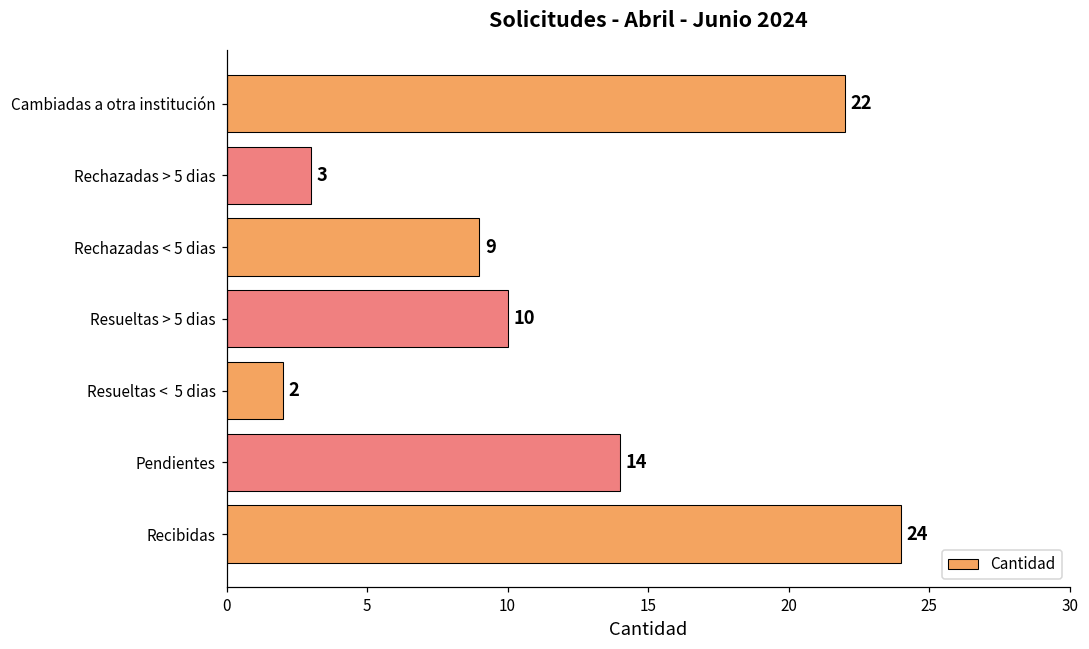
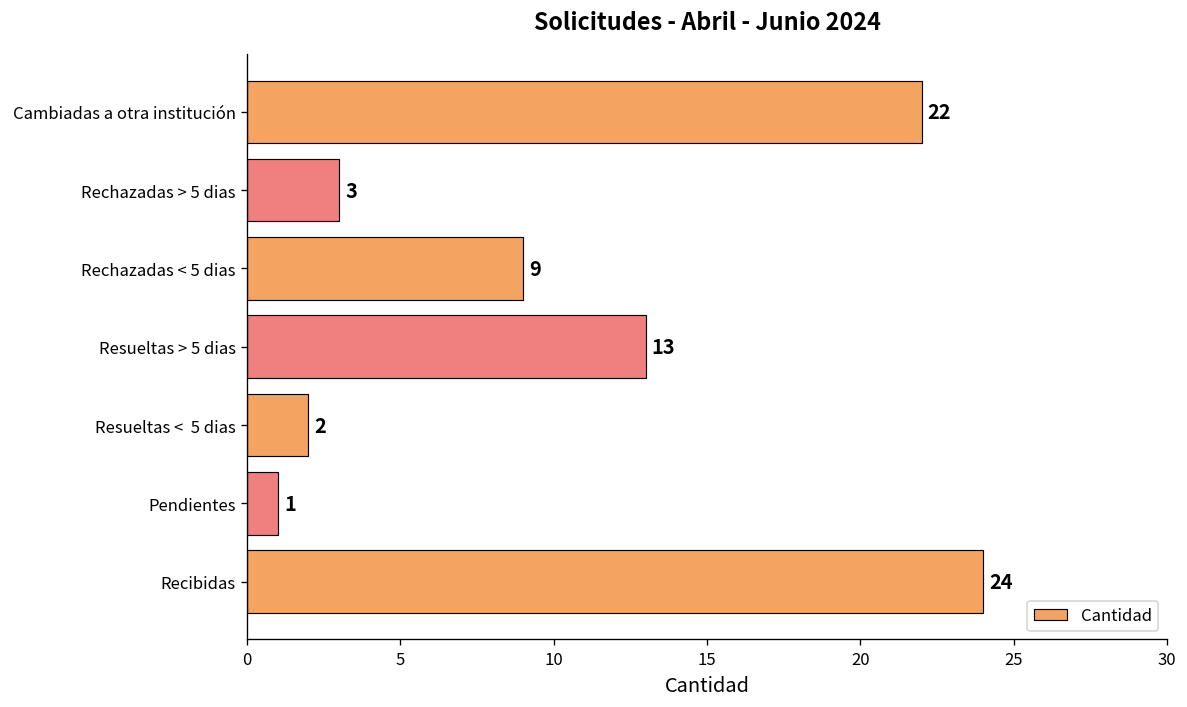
  {
    "Cambiadas a otra institución": 22,
    "Rechazadas > 5 dias": 3,
    "Rechazadas < 5 dias": 9,
-   "Resueltas > 5 dias": 10,
+   "Resueltas > 5 dias": 13,
    "Resueltas < 5 dias": 2,
-   "Pendientes": 14,
+   "Pendientes": 1,
    "Recibidas": 24
  }
